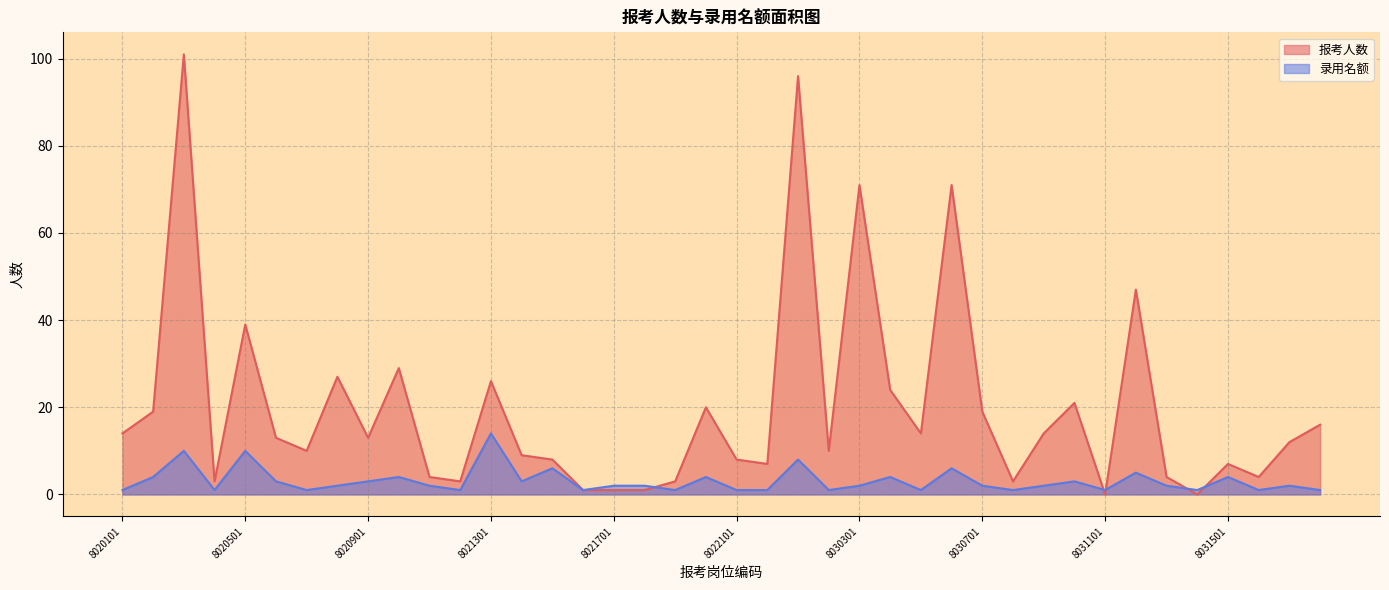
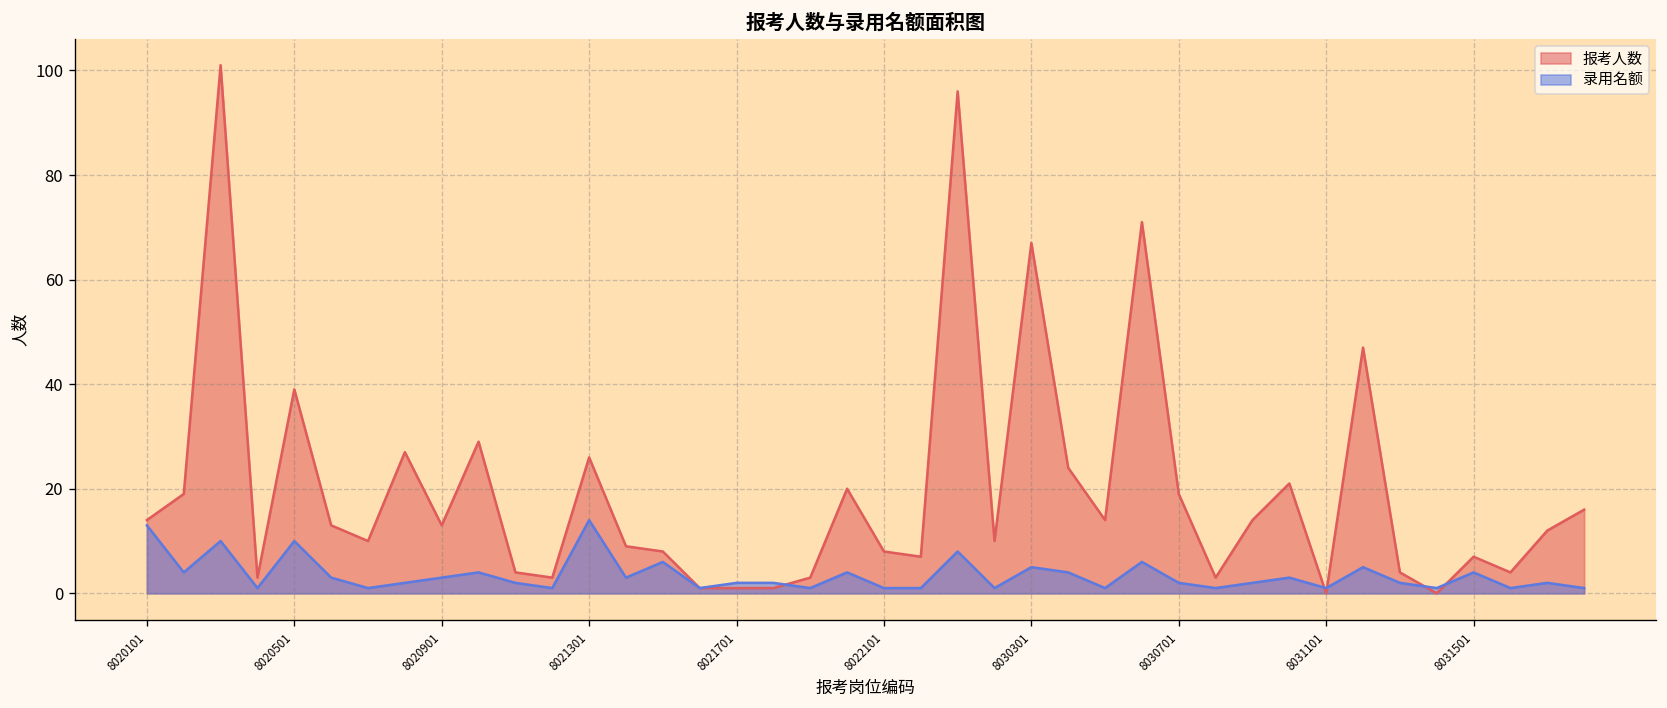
  {
    "报考人数": {
      "8020101": 14,
      "8020501": 39,
      "8020901": 13,
      "8021301": 26,
      "8021701": 1,
      "8022101": 8,
-     "8030301": 71,
+     "8030301": 67,
      "8030701": 19,
      "8031101": 0,
      "8031501": 7
    },
    "录用名额": {
-     "8020101": 1,
+     "8020101": 13,
      "8020501": 10,
      "8020901": 3,
      "8021301": 14,
      "8021701": 2,
      "8022101": 1,
-     "8030301": 2,
+     "8030301": 5,
      "8030701": 2,
      "8031101": 1,
      "8031501": 4
    }
  }
